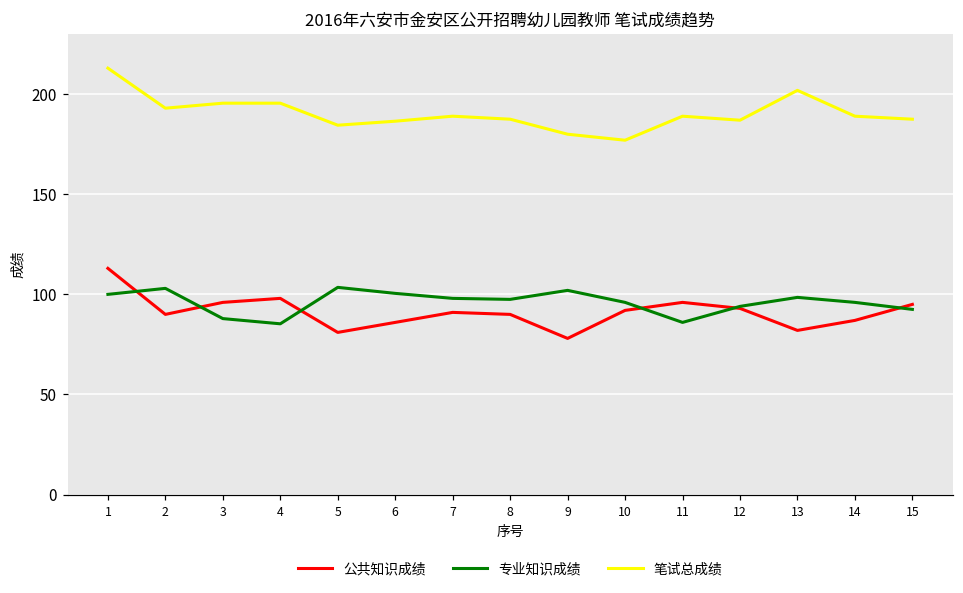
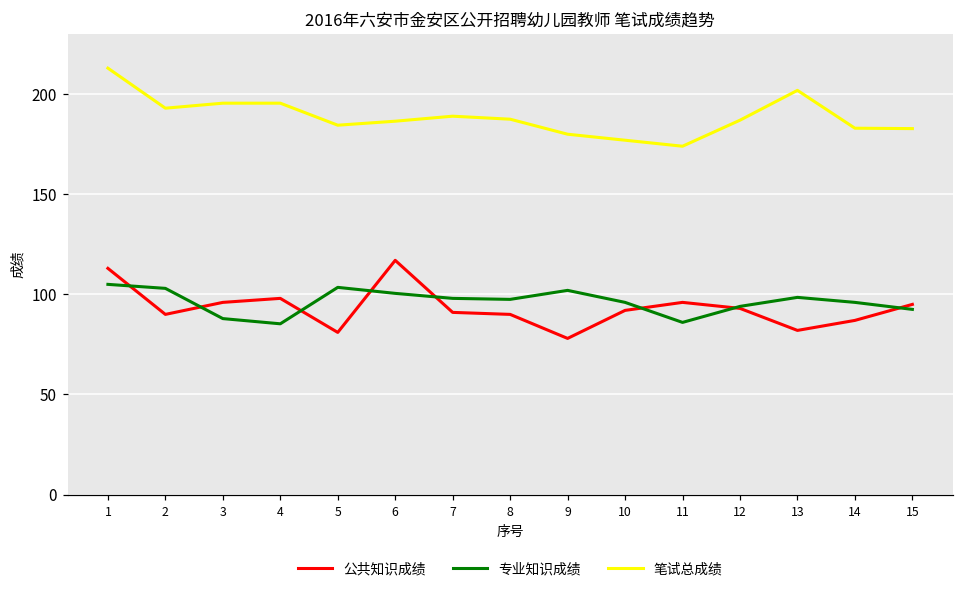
  {
    "公共知识成绩": {
      "1": 113,
      "2": 90,
      "3": 96,
      "4": 98,
      "5": 81,
-     "6": 86,
+     "6": 117,
      "7": 91,
      "8": 90,
      "9": 78,
      "10": 92,
      "11": 96,
      "13": 82,
      "14": 87,
      "15": 95
    },
    "专业知识成绩": {
-     "1": 100,
+     "1": 105,
      "2": 103,
      "3": 88,
      "4": 85,
      "5": 104,
      "6": 101,
      "7": 98,
      "8": 98,
      "9": 102,
      "10": 96,
      "11": 86,
      "13": 99,
      "14": 96,
      "15": 93
    },
    "笔试总成绩": {
      "1": 213,
      "2": 193,
      "3": 196,
      "4": 196,
      "5": 185,
      "6": 187,
      "7": 189,
      "8": 188,
      "9": 180,
      "10": 177,
-     "11": 189,
+     "11": 174,
      "12": 187,
      "13": 202,
-     "14": 189,
-     "15": 188
+     "14": 183,
+     "15": 183
    }
  }
